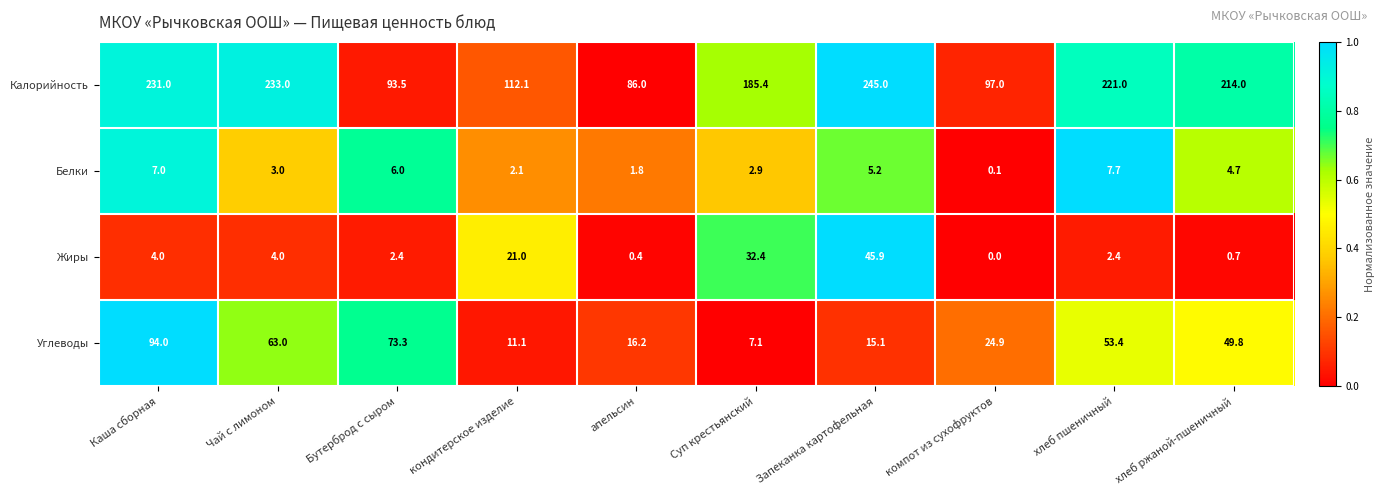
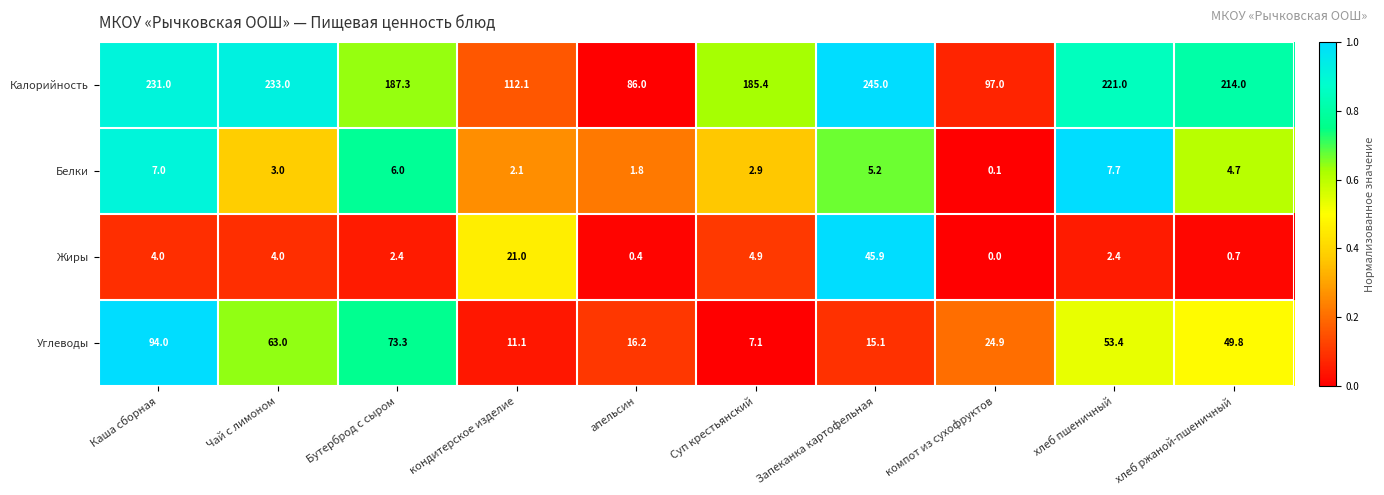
  {
    "Калорийность": {
      "Каша сборная": 231.0,
      "Чай с лимоном": 233.0,
-     "Бутерброд с сыром": 93.5,
+     "Бутерброд с сыром": 187.3,
      "кондитерское изделие": 112.1,
      "апельсин": 86.0,
      "Суп крестьянский": 185.4,
      "Запеканка картофельная": 245.0,
      "компот из сухофруктов": 97.0,
      "хлеб пшеничный": 221.0,
      "хлеб ржаной-пшеничный": 214.0
    },
    "Белки": {
      "Каша сборная": 7.0,
      "Чай с лимоном": 3.0,
      "Бутерброд с сыром": 6.0,
      "кондитерское изделие": 2.1,
      "апельсин": 1.8,
      "Суп крестьянский": 2.9,
      "Запеканка картофельная": 5.2,
      "компот из сухофруктов": 0.1,
      "хлеб пшеничный": 7.7,
      "хлеб ржаной-пшеничный": 4.7
    },
    "Жиры": {
      "Каша сборная": 4.0,
      "Чай с лимоном": 4.0,
      "Бутерброд с сыром": 2.4,
      "кондитерское изделие": 21.0,
      "апельсин": 0.4,
-     "Суп крестьянский": 32.4,
+     "Суп крестьянский": 4.9,
      "Запеканка картофельная": 45.9,
      "компот из сухофруктов": 0.0,
      "хлеб пшеничный": 2.4,
      "хлеб ржаной-пшеничный": 0.7
    },
    "Углеводы": {
      "Каша сборная": 94.0,
      "Чай с лимоном": 63.0,
      "Бутерброд с сыром": 73.3,
      "кондитерское изделие": 11.1,
      "апельсин": 16.2,
      "Суп крестьянский": 7.1,
      "Запеканка картофельная": 15.1,
      "компот из сухофруктов": 24.9,
      "хлеб пшеничный": 53.4,
      "хлеб ржаной-пшеничный": 49.8
    }
  }
